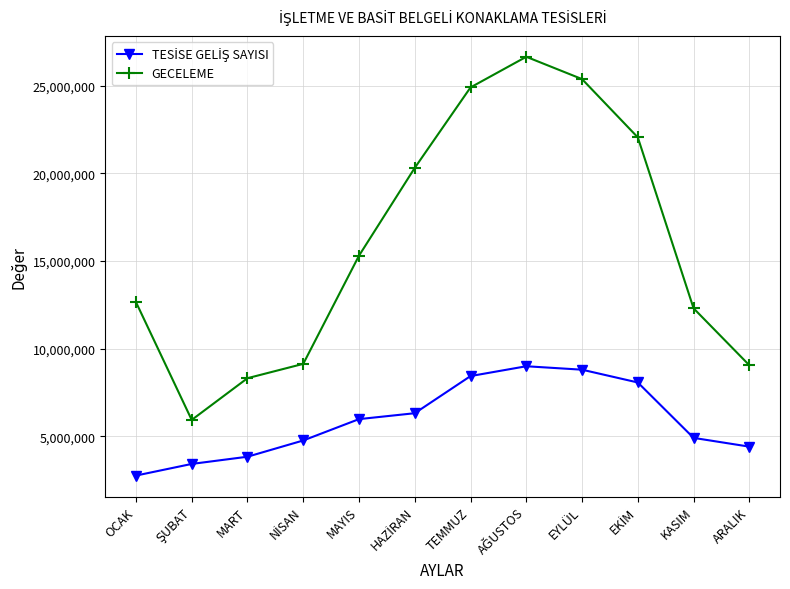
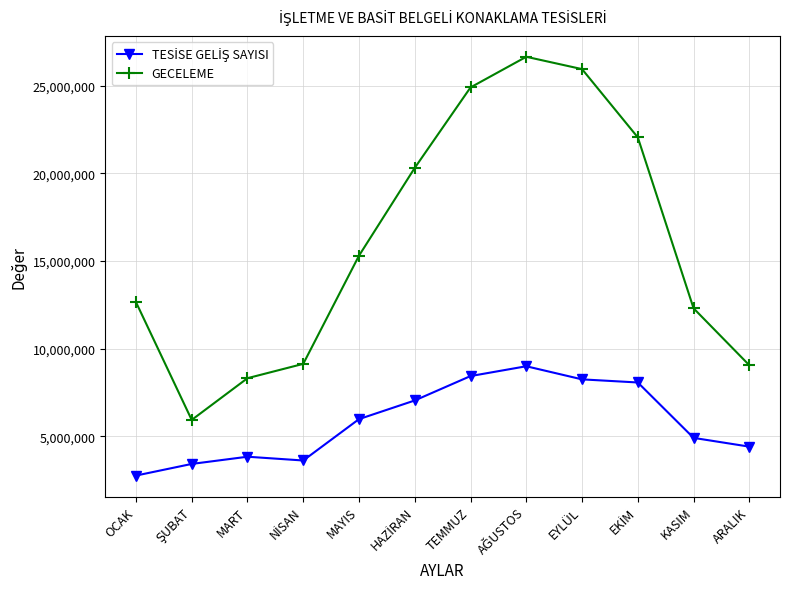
  {
    "TESİSE GELİŞ SAYISI": {
      "OCAK": "2,800,000",
      "ŞUBAT": "3,400,000",
      "MART": "3,800,000",
-     "NİSAN": "4,800,000",
+     "NİSAN": "3,600,000",
      "MAYIS": "6,000,000",
-     "HAZİRAN": "6,300,000",
+     "HAZİRAN": "7,000,000",
      "TEMMUZ": "8,400,000",
      "AĞUSTOS": "9,000,000",
-     "EYLÜL": "8,800,000",
+     "EYLÜL": "8,200,000",
      "EKİM": "8,100,000",
      "KASIM": "4,900,000",
      "ARALIK": "4,400,000"
    },
    "GECELEME": {
      "OCAK": "12,700,000",
      "ŞUBAT": "5,900,000",
      "MART": "8,300,000",
      "NİSAN": "9,100,000",
      "MAYIS": "15,300,000",
      "HAZİRAN": "20,300,000",
      "TEMMUZ": "24,900,000",
      "AĞUSTOS": "26,700,000",
-     "EYLÜL": "25,400,000",
+     "EYLÜL": "26,000,000",
      "EKİM": "22,100,000",
      "KASIM": "12,300,000",
      "ARALIK": "9,100,000"
    }
  }
